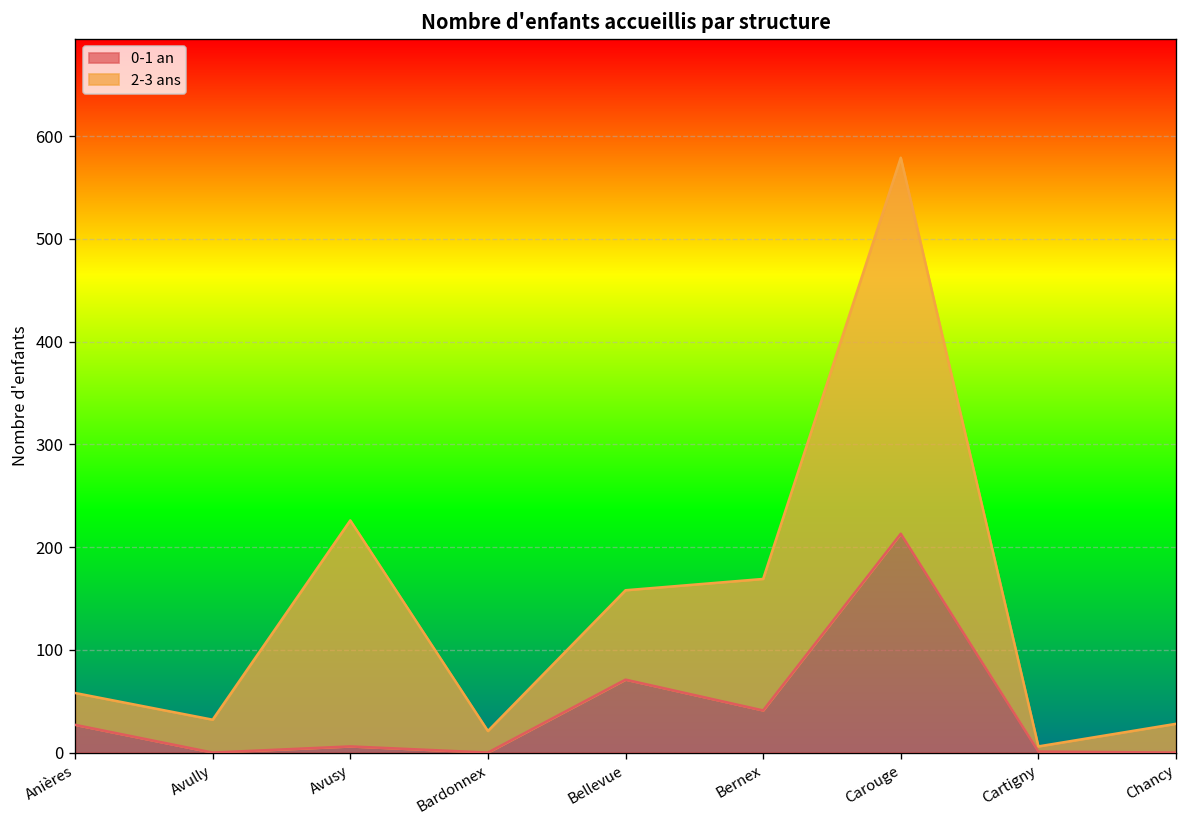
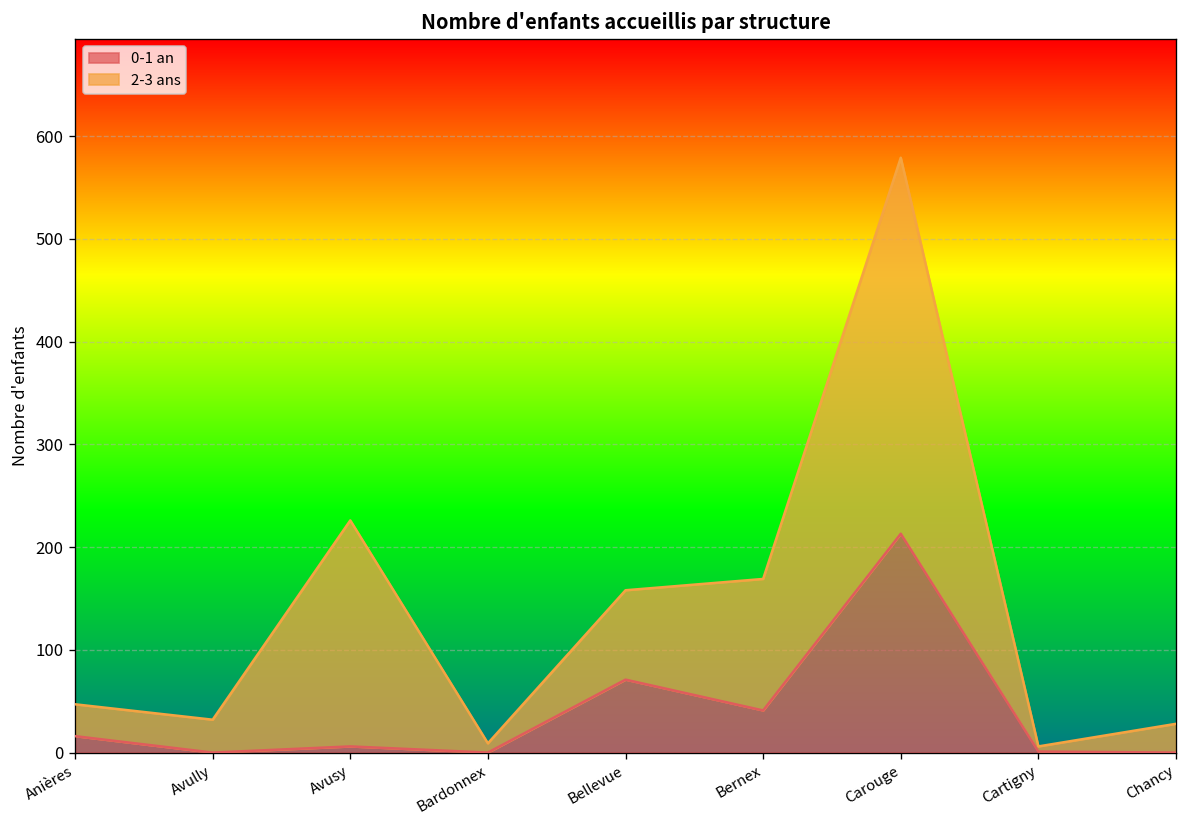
  {
    "0-1 an": {
-     "Anières": 30,
+     "Anières": 20,
      "Avully": 0,
      "Avusy": 10,
      "Bardonnex": 0,
      "Bellevue": 70,
      "Bernex": 40,
      "Carouge": 210,
      "Cartigny": 0,
      "Chancy": 0
    },
    "2-3 ans": {
      "Anières": 30,
      "Avully": 30,
      "Avusy": 220,
-     "Bardonnex": 20,
+     "Bardonnex": 10,
      "Bellevue": 90,
      "Bernex": 130,
      "Carouge": 370,
      "Cartigny": 10,
      "Chancy": 30
    }
  }
